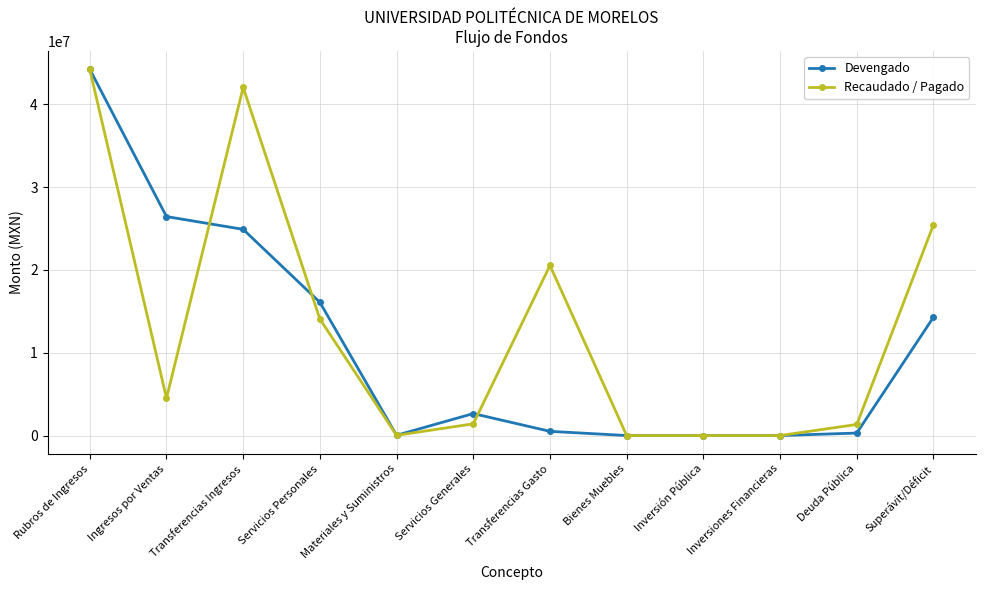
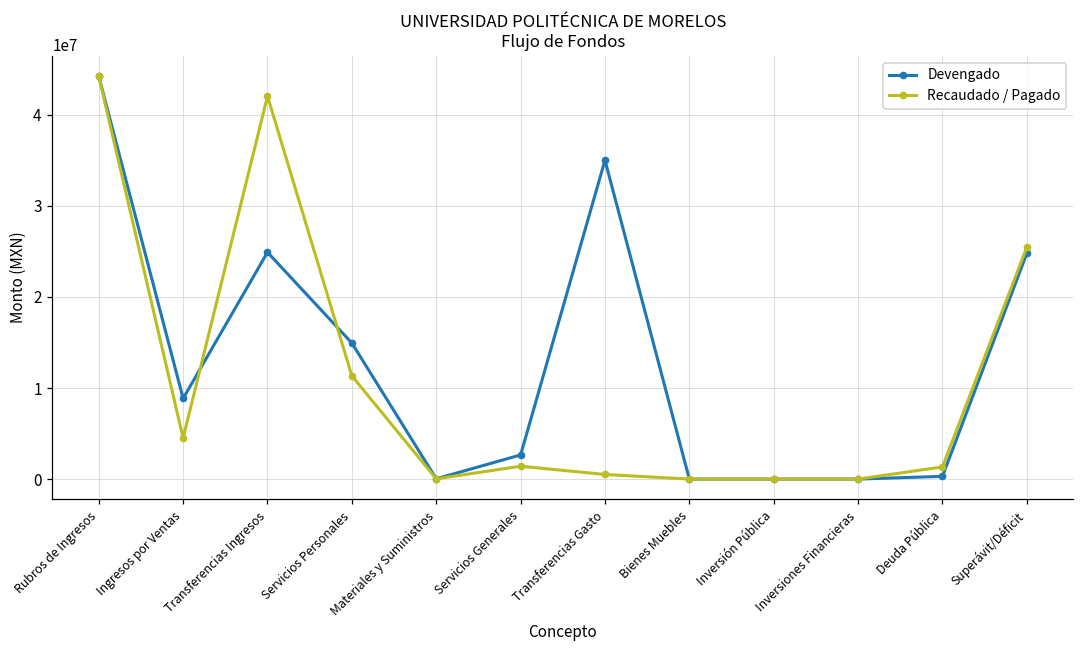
  {
    "Devengado": {
-     "Ingresos por Ventas": 26000000,
+     "Ingresos por Ventas": 9000000,
      "Transferencias Ingresos": 25000000,
-     "Servicios Personales": 16000000,
+     "Servicios Personales": 15000000,
      "Servicios Generales": 3000000,
-     "Transferencias Gasto": 1000000,
+     "Transferencias Gasto": 35000000,
      "Deuda Pública": 0,
-     "Superávit/Déficit": 14000000
+     "Superávit/Déficit": 25000000
    },
    "Recaudado / Pagado": {
      "Ingresos por Ventas": 5000000,
      "Transferencias Ingresos": 42000000,
-     "Servicios Personales": 14000000,
+     "Servicios Personales": 11000000,
      "Servicios Generales": 1000000,
-     "Transferencias Gasto": 21000000,
+     "Transferencias Gasto": 1000000,
      "Deuda Pública": 1000000,
      "Superávit/Déficit": 25000000
    }
  }
